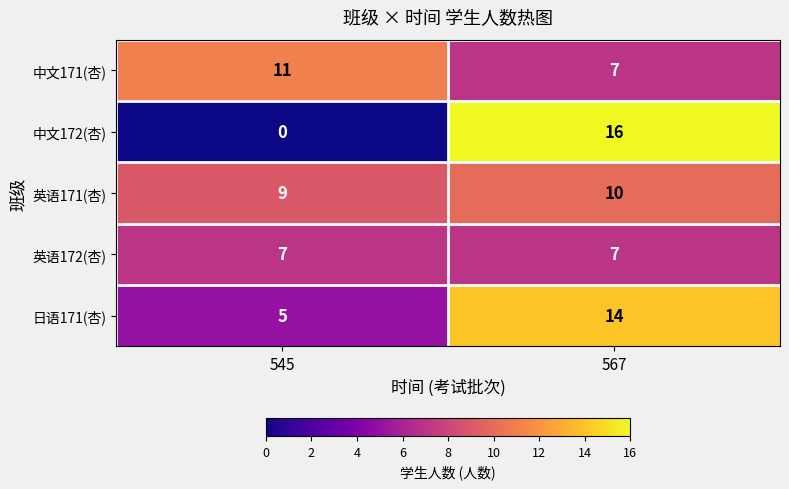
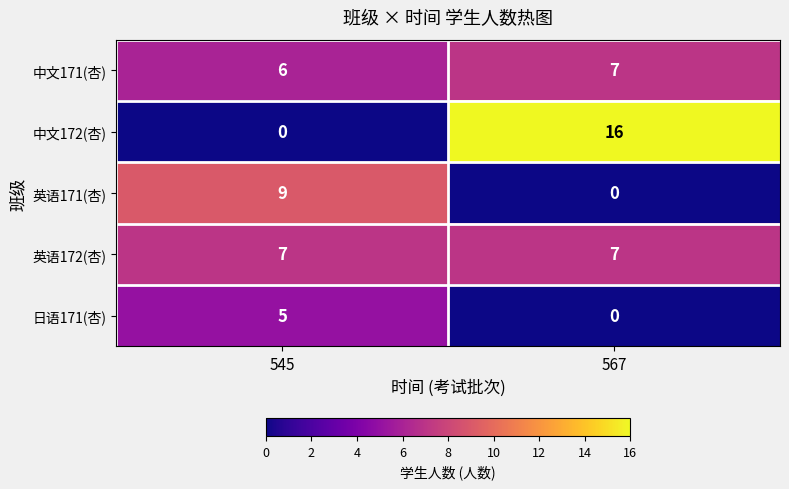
  {
    "中文171(杏)": {
-     "545": 11,
+     "545": 6,
      "567": 7
    },
    "中文172(杏)": {
      "545": 0,
      "567": 16
    },
    "英语171(杏)": {
      "545": 9,
-     "567": 10
+     "567": 0
    },
    "英语172(杏)": {
      "545": 7,
      "567": 7
    },
    "日语171(杏)": {
      "545": 5,
-     "567": 14
+     "567": 0
    }
  }
